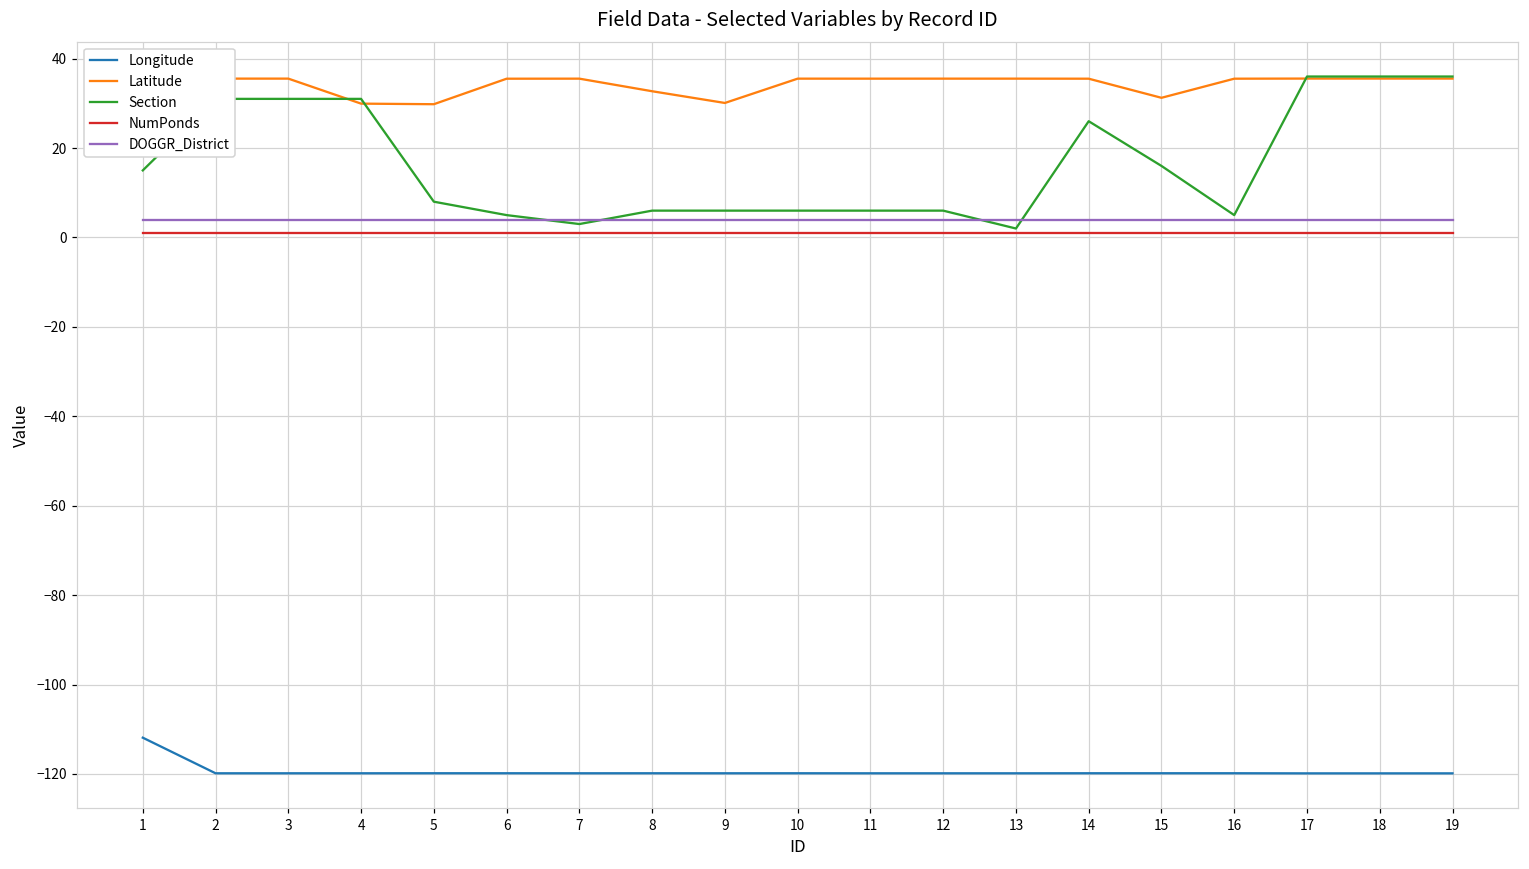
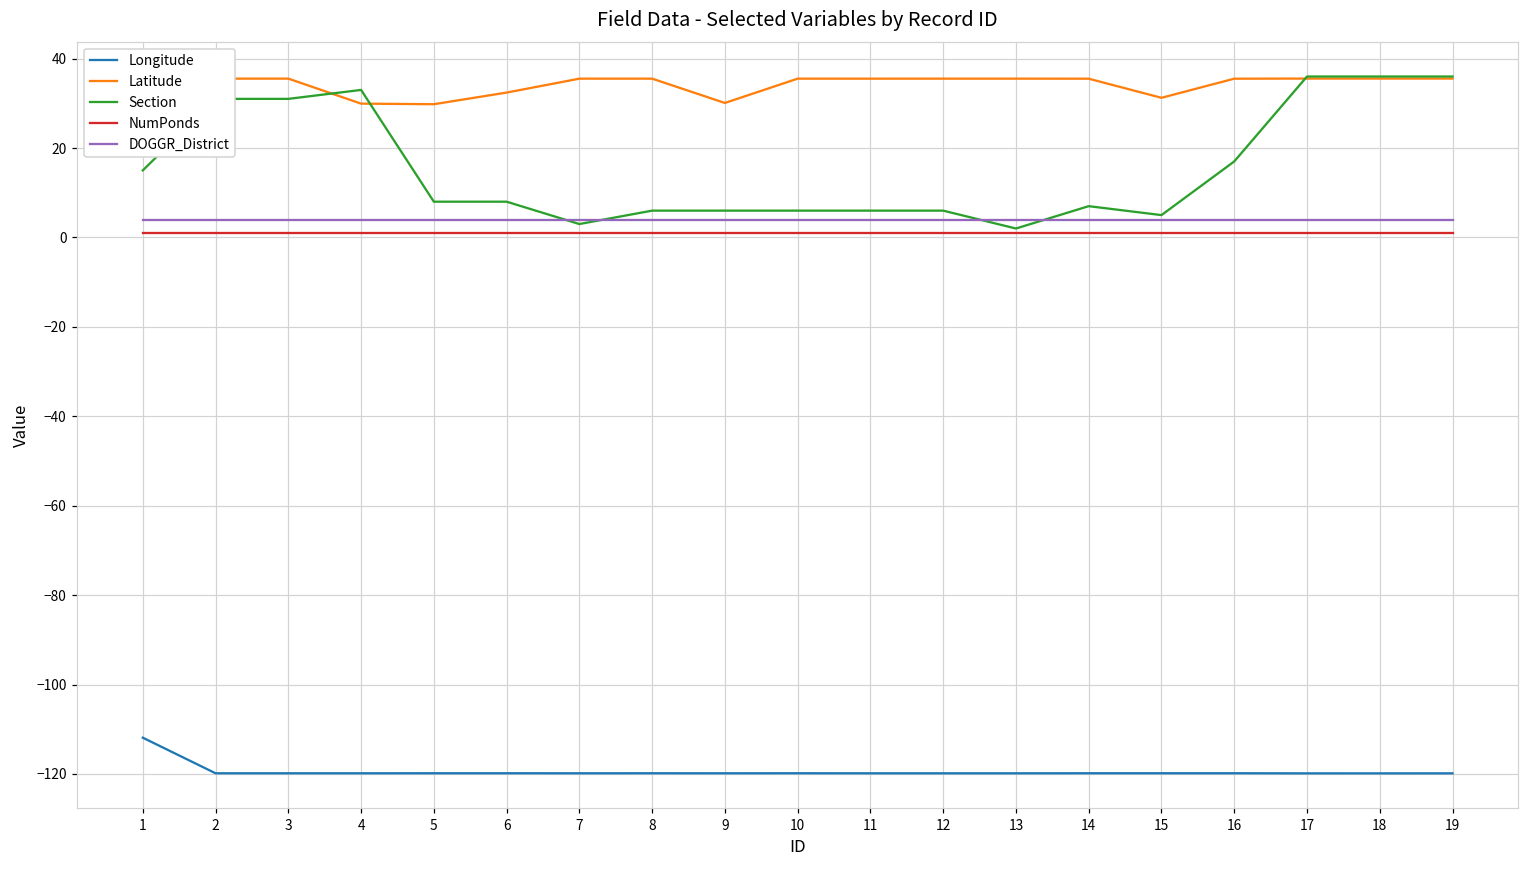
  {
    "Longitude": {
      "1": -112,
      "2": -120,
      "3": -120,
      "4": -120,
      "5": -120,
      "6": -120,
      "7": -120,
      "8": -120,
      "9": -120,
      "10": -120,
      "11": -120,
      "12": -120,
      "13": -120,
      "14": -120,
      "15": -120,
      "16": -120,
      "17": -120,
      "18": -120,
      "19": -120
    },
    "Latitude": {
      "3": 36,
      "4": 30,
      "5": 30,
-     "6": 36,
+     "6": 32,
      "7": 36,
-     "8": 33,
+     "8": 36,
      "9": 30,
      "10": 36,
      "11": 36,
      "12": 36,
      "13": 36,
      "14": 36,
      "15": 31,
      "16": 36
    },
    "Section": {
      "1": 15,
      "3": 31,
-     "4": 31,
+     "4": 33,
      "5": 8,
-     "6": 5,
+     "6": 8,
      "7": 3,
      "8": 6,
      "9": 6,
      "10": 6,
      "11": 6,
      "12": 6,
      "13": 2,
-     "14": 26,
-     "15": 16,
-     "16": 5
+     "14": 7,
+     "15": 5,
+     "16": 17
    },
    "NumPonds": {
      "1": 1,
      "2": 1,
      "3": 1,
      "4": 1,
      "5": 1,
      "6": 1,
      "7": 1,
      "8": 1,
      "9": 1,
      "10": 1,
      "11": 1,
      "12": 1,
      "13": 1,
      "14": 1,
      "15": 1,
      "16": 1,
      "17": 1,
      "18": 1,
      "19": 1
    },
    "DOGGR_District": {
      "1": 4,
      "2": 4,
      "3": 4,
      "4": 4,
      "5": 4,
      "6": 4,
      "7": 4,
      "8": 4,
      "9": 4,
      "10": 4,
      "11": 4,
      "12": 4,
      "13": 4,
      "14": 4,
      "15": 4,
      "16": 4,
      "17": 4,
      "18": 4,
      "19": 4
    }
  }
